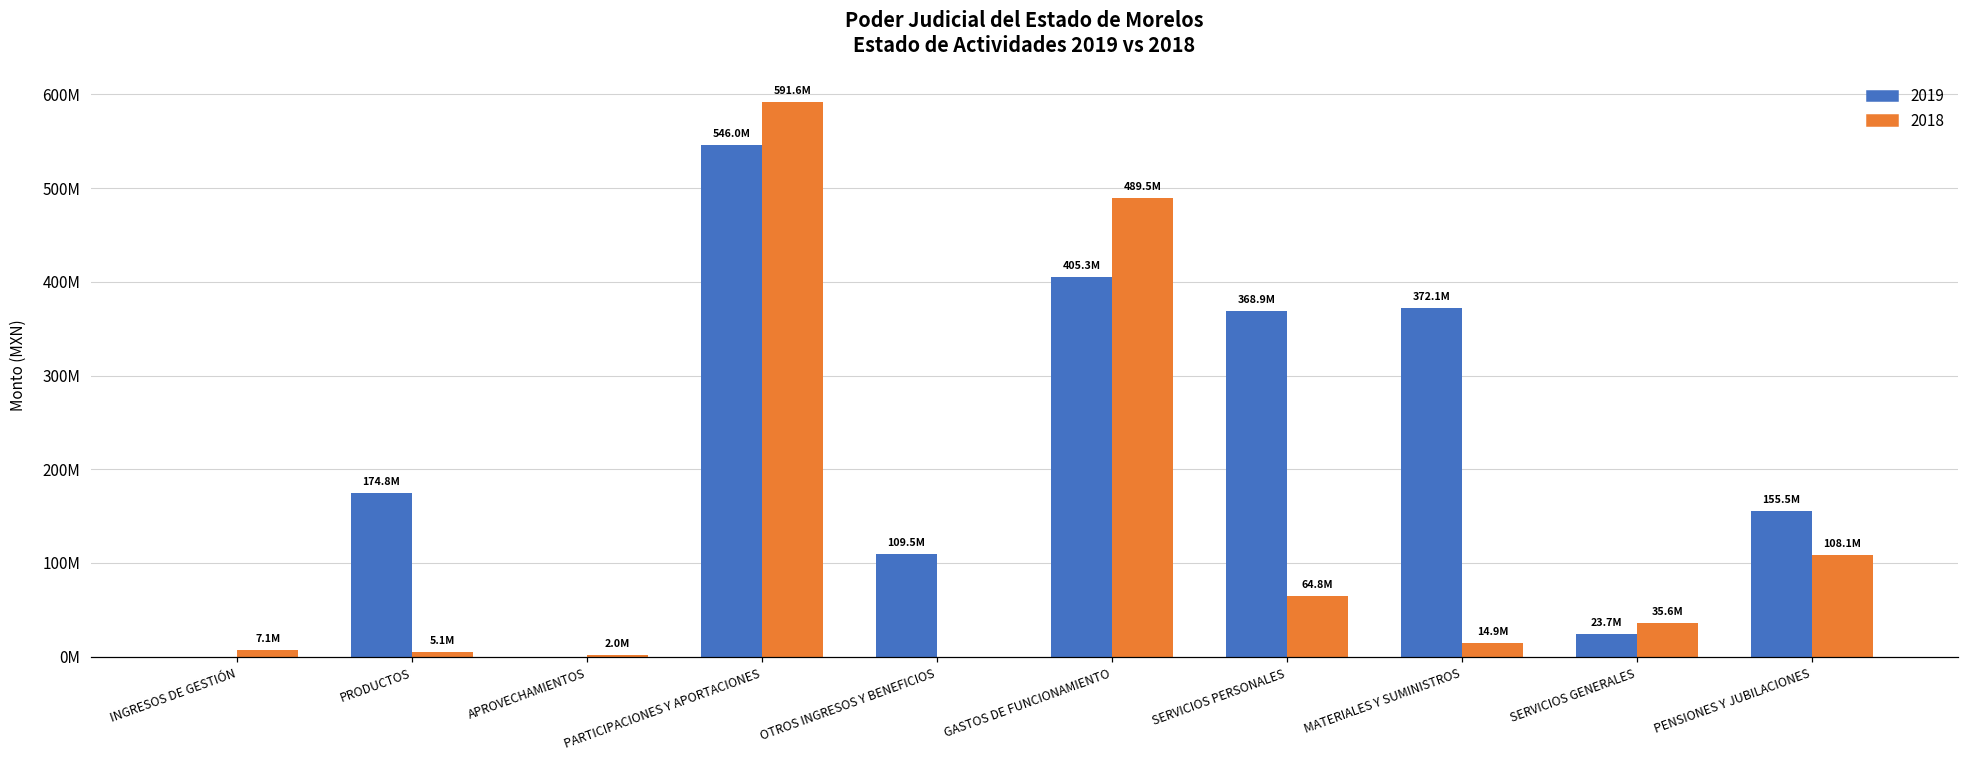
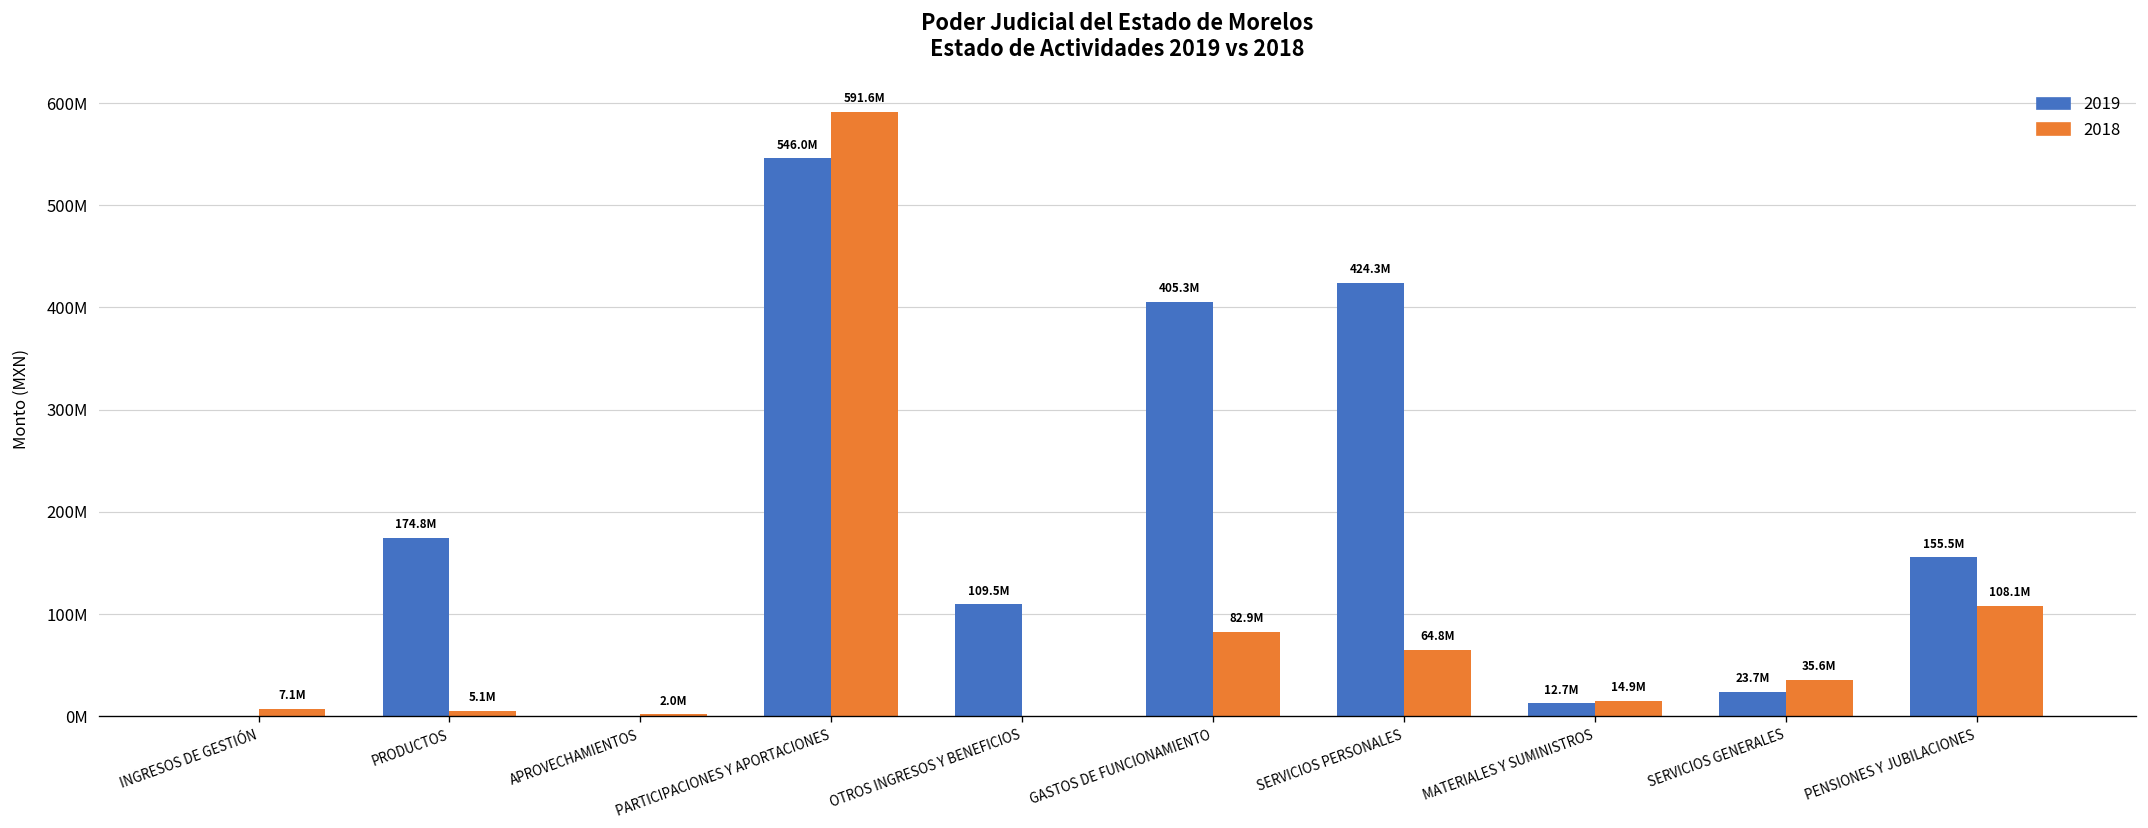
  {
    "2019": {
      "PRODUCTOS": "174.8M",
      "PARTICIPACIONES Y APORTACIONES": "546.0M",
      "OTROS INGRESOS Y BENEFICIOS": "109.5M",
      "GASTOS DE FUNCIONAMIENTO": "405.3M",
-     "SERVICIOS PERSONALES": "368.9M",
-     "MATERIALES Y SUMINISTROS": "372.1M",
+     "SERVICIOS PERSONALES": "424.3M",
+     "MATERIALES Y SUMINISTROS": "12.7M",
      "SERVICIOS GENERALES": "23.7M",
      "PENSIONES Y JUBILACIONES": "155.5M"
    },
    "2018": {
      "INGRESOS DE GESTIÓN": "7.1M",
      "PRODUCTOS": "5.1M",
      "APROVECHAMIENTOS": "2.0M",
      "PARTICIPACIONES Y APORTACIONES": "591.6M",
-     "GASTOS DE FUNCIONAMIENTO": "489.5M",
+     "GASTOS DE FUNCIONAMIENTO": "82.9M",
      "SERVICIOS PERSONALES": "64.8M",
      "MATERIALES Y SUMINISTROS": "14.9M",
      "SERVICIOS GENERALES": "35.6M",
      "PENSIONES Y JUBILACIONES": "108.1M"
    }
  }
